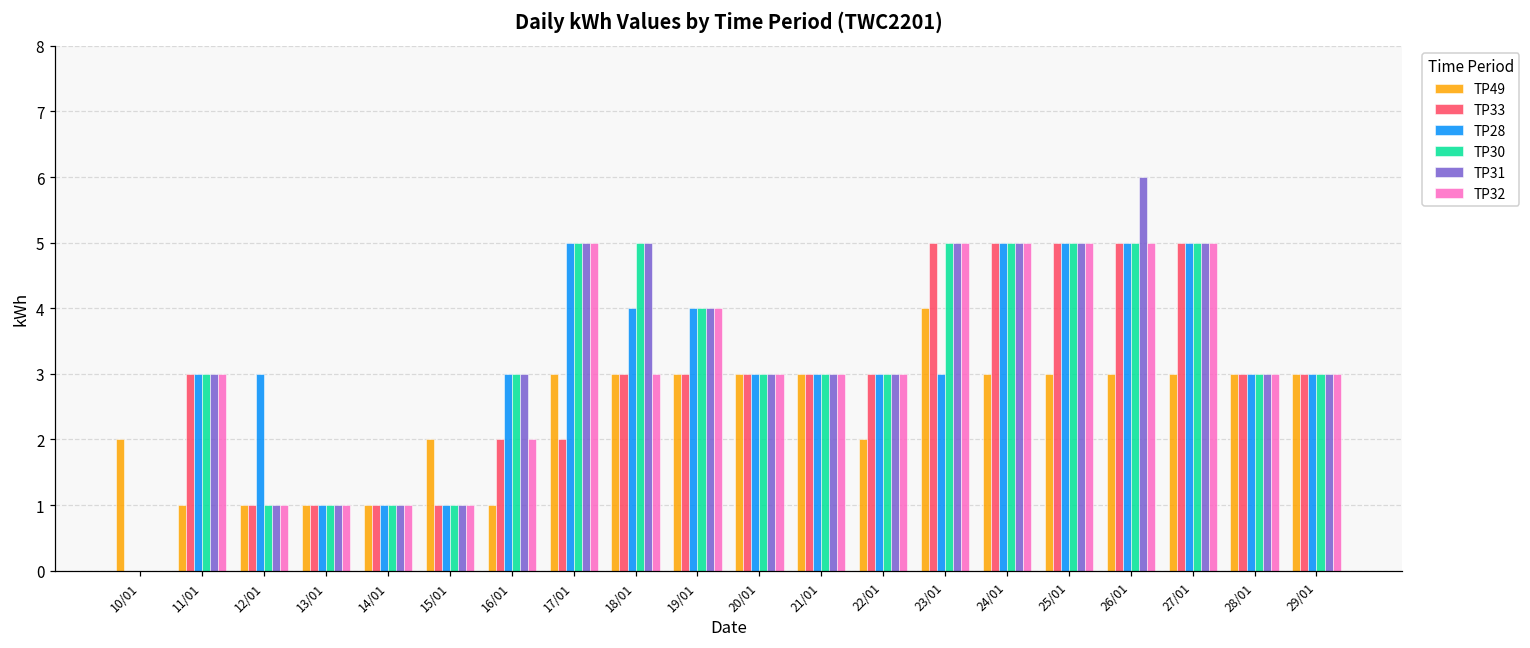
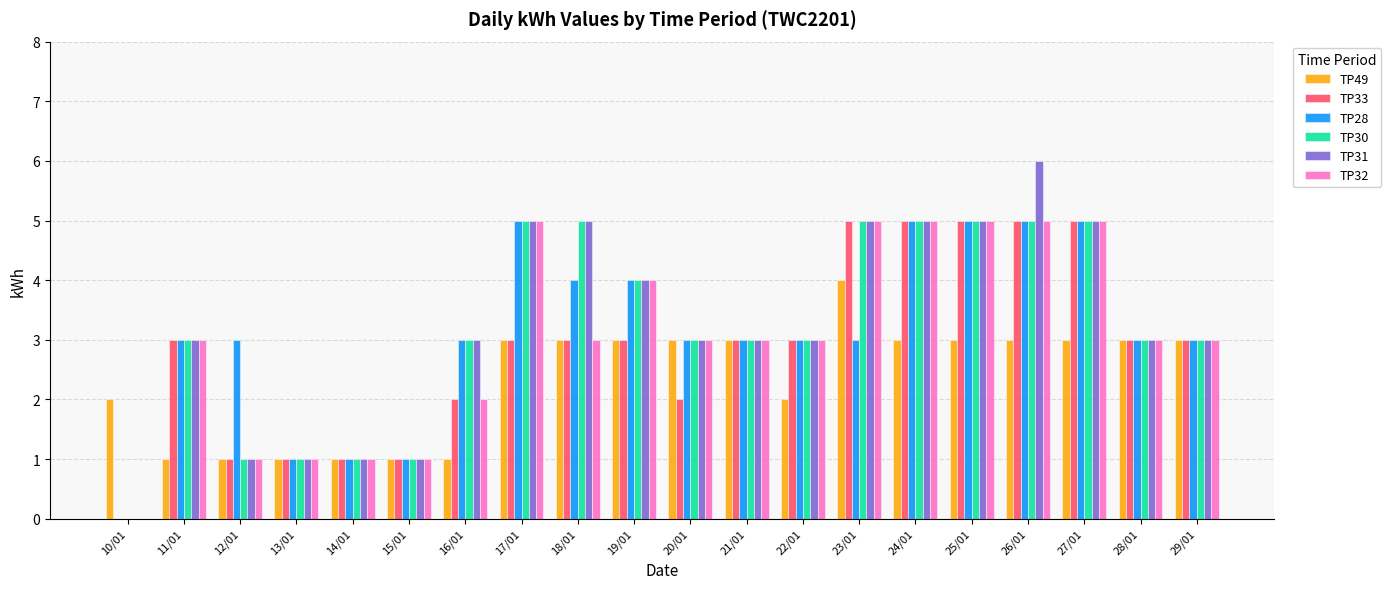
  {
    "TP49": {
      "10/01": 2,
      "11/01": 1,
      "12/01": 1,
      "13/01": 1,
      "14/01": 1,
-     "15/01": 2,
+     "15/01": 1,
      "16/01": 1,
      "17/01": 3,
      "18/01": 3,
      "19/01": 3,
      "20/01": 3,
      "21/01": 3,
      "22/01": 2,
      "23/01": 4,
      "24/01": 3,
      "25/01": 3,
      "26/01": 3,
      "27/01": 3,
      "28/01": 3,
      "29/01": 3
    },
    "TP33": {
      "10/01": 0,
      "11/01": 3,
      "12/01": 1,
      "13/01": 1,
      "14/01": 1,
      "15/01": 1,
      "16/01": 2,
-     "17/01": 2,
+     "17/01": 3,
      "18/01": 3,
      "19/01": 3,
-     "20/01": 3,
+     "20/01": 2,
      "21/01": 3,
      "22/01": 3,
      "23/01": 5,
      "24/01": 5,
      "25/01": 5,
      "26/01": 5,
      "27/01": 5,
      "28/01": 3,
      "29/01": 3
    },
    "TP28": {
      "10/01": 0,
      "11/01": 3,
      "12/01": 3,
      "13/01": 1,
      "14/01": 1,
      "15/01": 1,
      "16/01": 3,
      "17/01": 5,
      "18/01": 4,
      "19/01": 4,
      "20/01": 3,
      "21/01": 3,
      "22/01": 3,
      "23/01": 3,
      "24/01": 5,
      "25/01": 5,
      "26/01": 5,
      "27/01": 5,
      "28/01": 3,
      "29/01": 3
    },
    "TP30": {
      "10/01": 0,
      "11/01": 3,
      "12/01": 1,
      "13/01": 1,
      "14/01": 1,
      "15/01": 1,
      "16/01": 3,
      "17/01": 5,
      "18/01": 5,
      "19/01": 4,
      "20/01": 3,
      "21/01": 3,
      "22/01": 3,
      "23/01": 5,
      "24/01": 5,
      "25/01": 5,
      "26/01": 5,
      "27/01": 5,
      "28/01": 3,
      "29/01": 3
    },
    "TP31": {
      "10/01": 0,
      "11/01": 3,
      "12/01": 1,
      "13/01": 1,
      "14/01": 1,
      "15/01": 1,
      "16/01": 3,
      "17/01": 5,
      "18/01": 5,
      "19/01": 4,
      "20/01": 3,
      "21/01": 3,
      "22/01": 3,
      "23/01": 5,
      "24/01": 5,
      "25/01": 5,
      "26/01": 6,
      "27/01": 5,
      "28/01": 3,
      "29/01": 3
    },
    "TP32": {
      "10/01": 0,
      "11/01": 3,
      "12/01": 1,
      "13/01": 1,
      "14/01": 1,
      "15/01": 1,
      "16/01": 2,
      "17/01": 5,
      "18/01": 3,
      "19/01": 4,
      "20/01": 3,
      "21/01": 3,
      "22/01": 3,
      "23/01": 5,
      "24/01": 5,
      "25/01": 5,
      "26/01": 5,
      "27/01": 5,
      "28/01": 3,
      "29/01": 3
    }
  }
